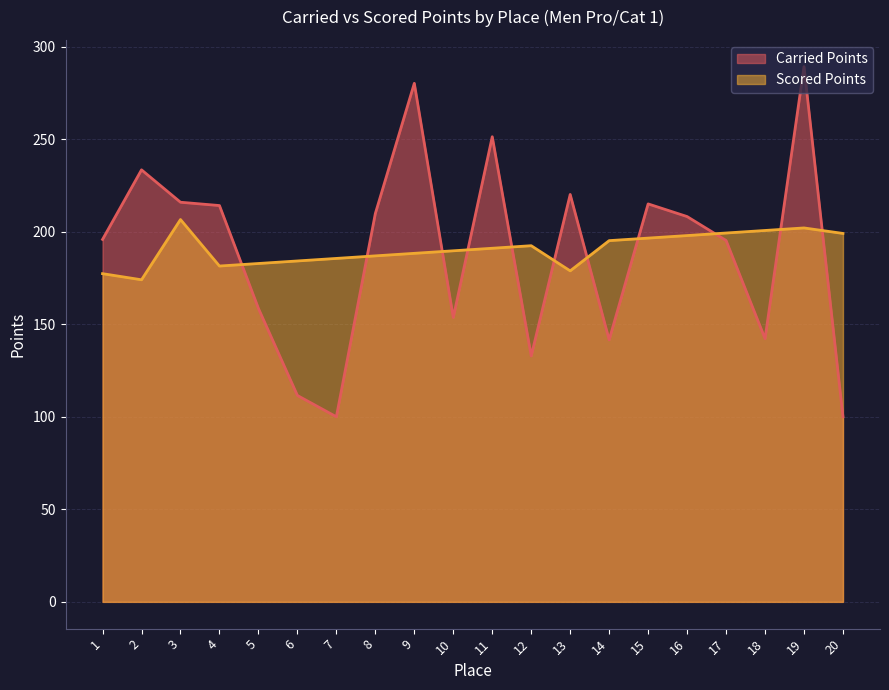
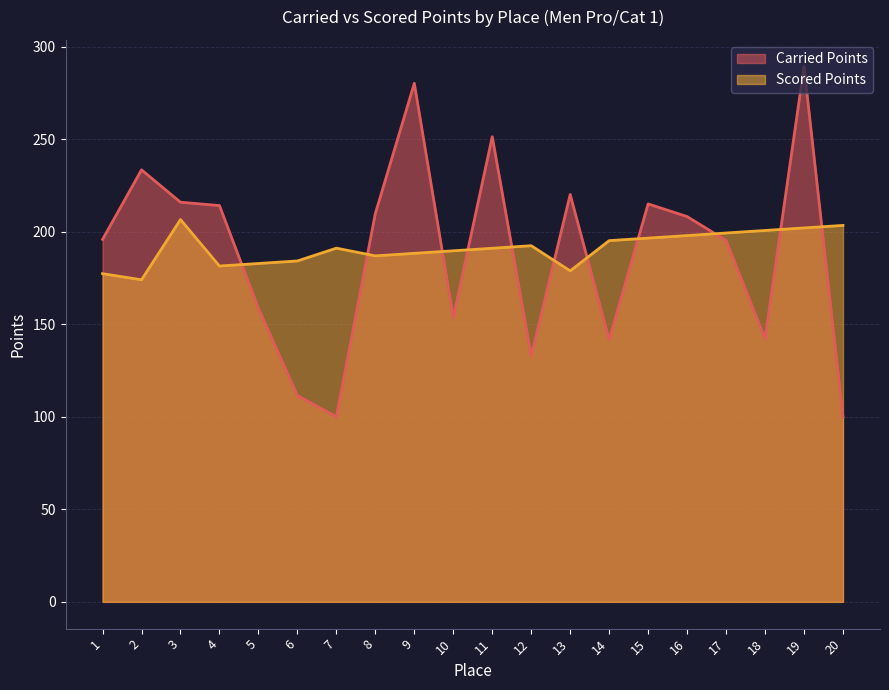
  {
    "Carried Points": {
      "1": 196,
      "2": 233,
      "3": 216,
      "4": 214,
      "5": 159,
      "6": 112,
      "7": 100,
      "8": 210,
      "9": 280,
      "10": 154,
      "11": 251,
      "12": 133,
      "13": 220,
      "14": 142,
      "15": 215,
      "16": 208,
      "17": 195,
      "18": 142,
      "20": 100
    },
    "Scored Points": {
      "1": 177,
      "2": 174,
      "3": 207,
      "4": 181,
      "5": 183,
      "6": 184,
-     "7": 186,
+     "7": 191,
      "8": 187,
      "9": 188,
      "10": 190,
      "11": 191,
      "12": 192,
      "13": 179,
      "14": 195,
      "15": 197,
      "16": 198,
      "17": 199,
      "18": 201,
      "19": 202,
-     "20": 199
+     "20": 203
    }
  }
